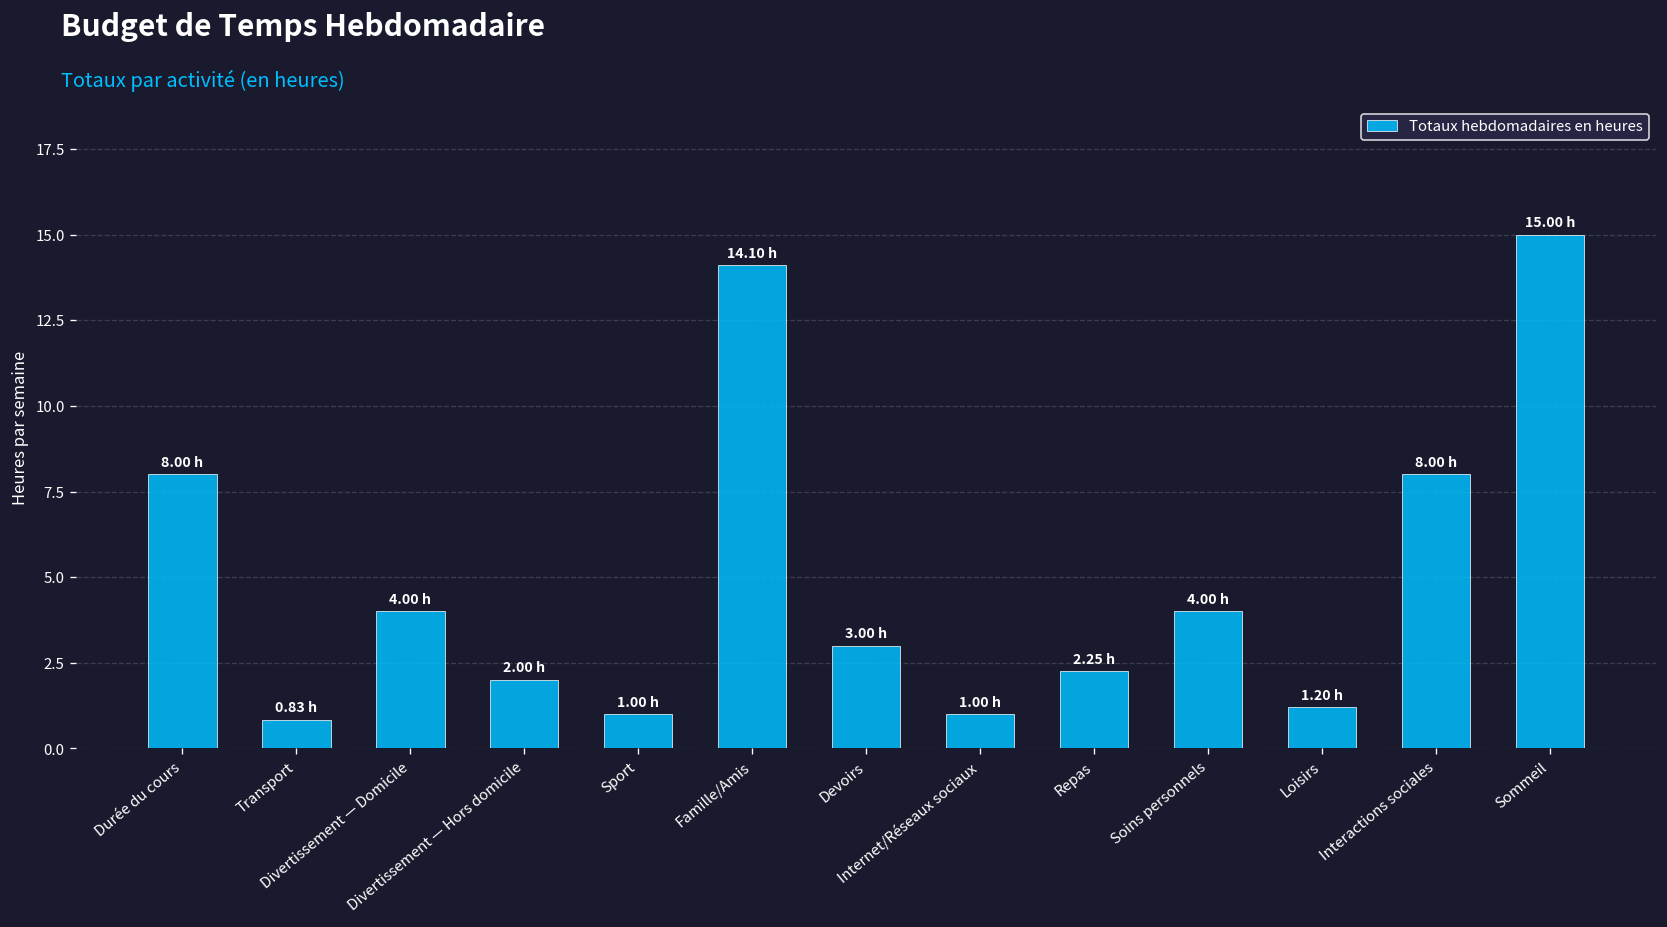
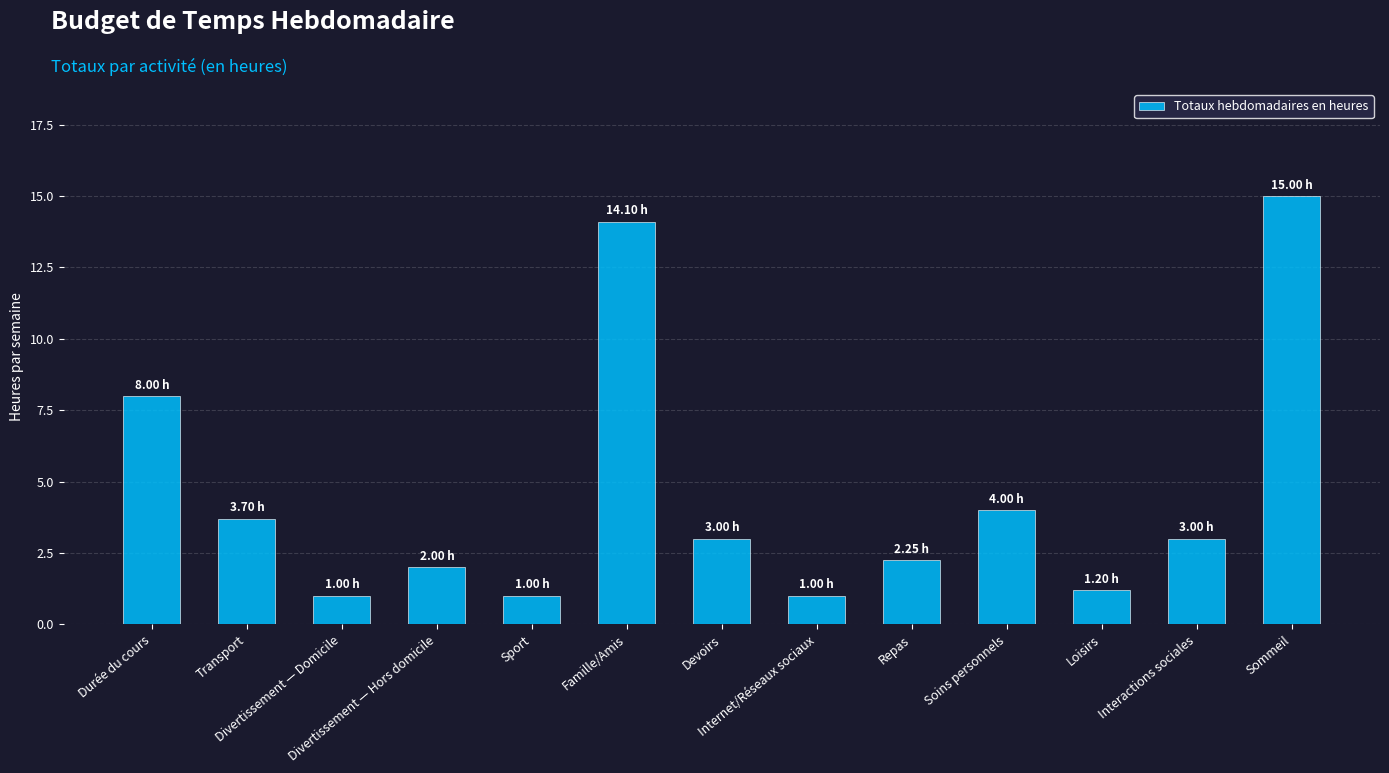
  {
    "Durée du cours": 8.00,
-   "Transport": 0.83,
-   "Divertissement — Domicile": 4.00,
+   "Transport": 3.70,
+   "Divertissement — Domicile": 1.00,
    "Divertissement — Hors domicile": 2.00,
    "Sport": 1.00,
    "Famille/Amis": 14.10,
    "Devoirs": 3.00,
    "Internet/Réseaux sociaux": 1.00,
    "Repas": 2.25,
    "Soins personnels": 4.00,
    "Loisirs": 1.20,
-   "Interactions sociales": 8.00,
+   "Interactions sociales": 3.00,
    "Sommeil": 15.00
  }
